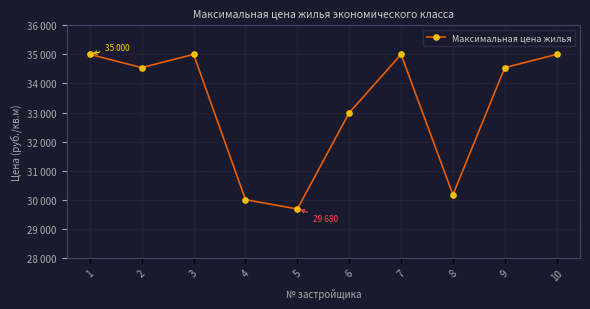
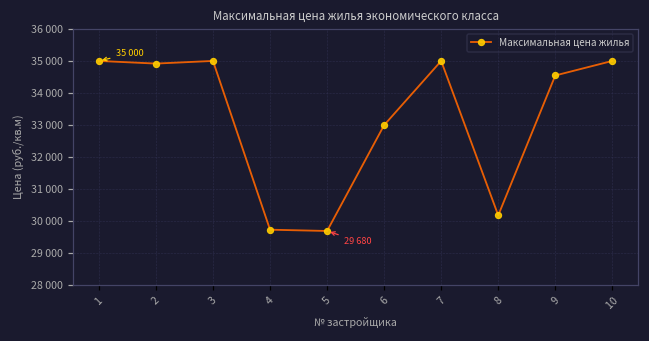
  {
-   "2": 34500,
+   "2": 34900,
    "3": 35000,
-   "4": 30000,
+   "4": 29700,
    "6": 33000,
    "7": 35000,
    "8": 30200,
    "9": 34500,
    "10": 35000
  }
